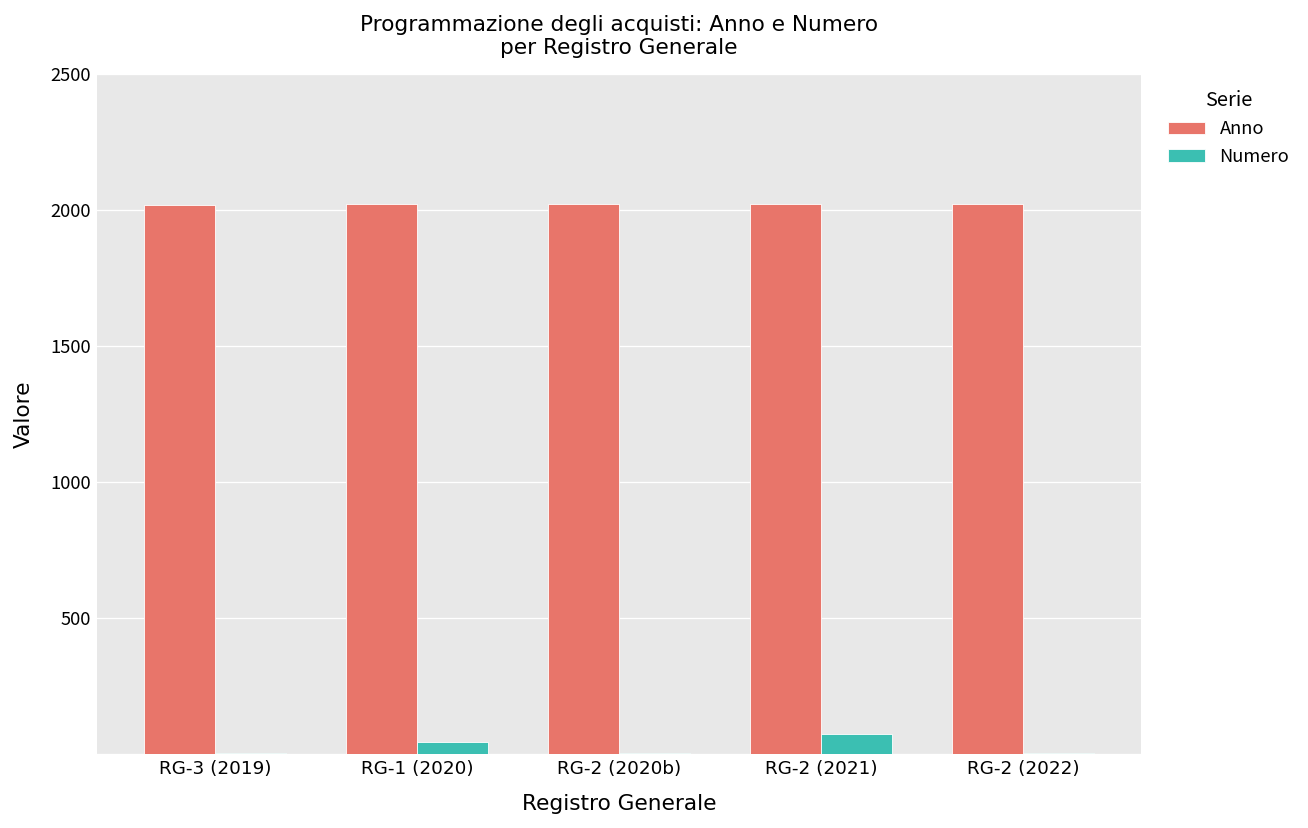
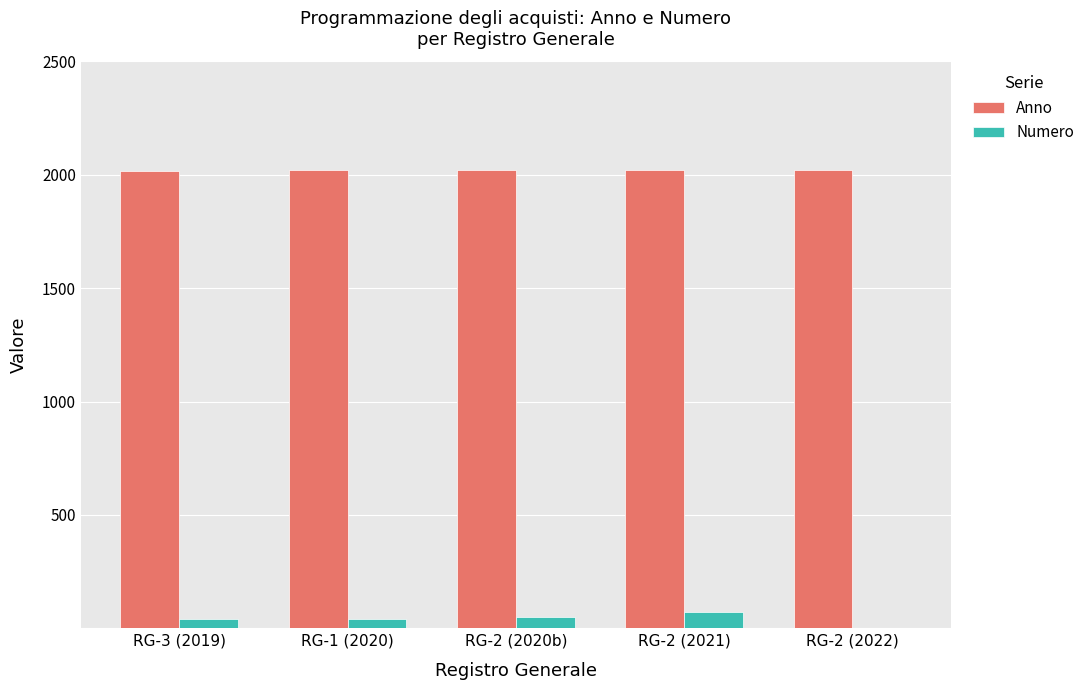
  {
    "Anno": {
      "RG-3 (2019)": 2020,
      "RG-1 (2020)": 2020,
      "RG-2 (2020b)": 2020,
      "RG-2 (2021)": 2020,
      "RG-2 (2022)": 2020
    },
    "Numero": {
-     "RG-3 (2019)": 0,
+     "RG-3 (2019)": 40,
      "RG-1 (2020)": 40,
-     "RG-2 (2020b)": 0,
+     "RG-2 (2020b)": 50,
      "RG-2 (2021)": 70
    }
  }
